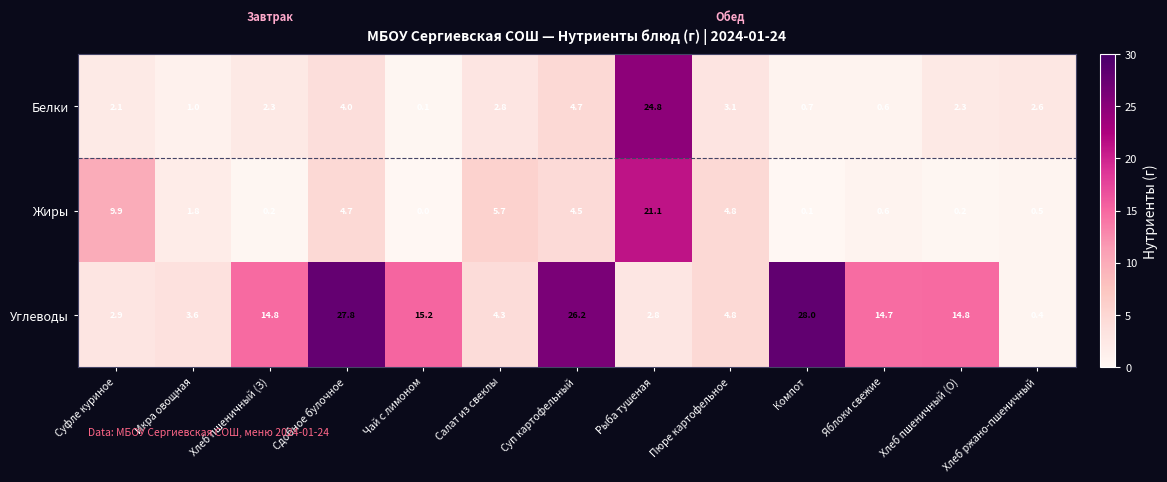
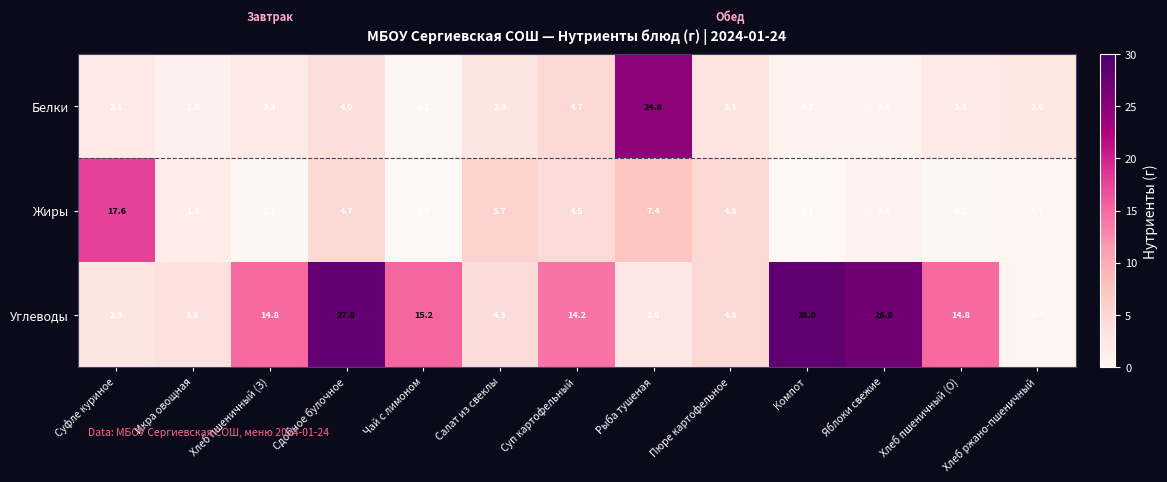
  {
    "Белки": {
      "Рыба тушеная": 24.8
    },
    "Жиры": {
-     "Суфле куриное": 9.9,
+     "Суфле куриное": 17.6,
      "Салат из свеклы": 5.7,
-     "Рыба тушеная": 21.1
+     "Рыба тушеная": 7.4
    },
    "Углеводы": {
      "Хлеб пшеничный (З)": 14.8,
      "Сдобное булочное": 27.8,
      "Чай с лимоном": 15.2,
-     "Суп картофельный": 26.2,
+     "Суп картофельный": 14.2,
      "Компот": 28.0,
-     "Яблоки свежие": 14.7,
+     "Яблоки свежие": 26.8,
      "Хлеб пшеничный (О)": 14.8
    }
  }
